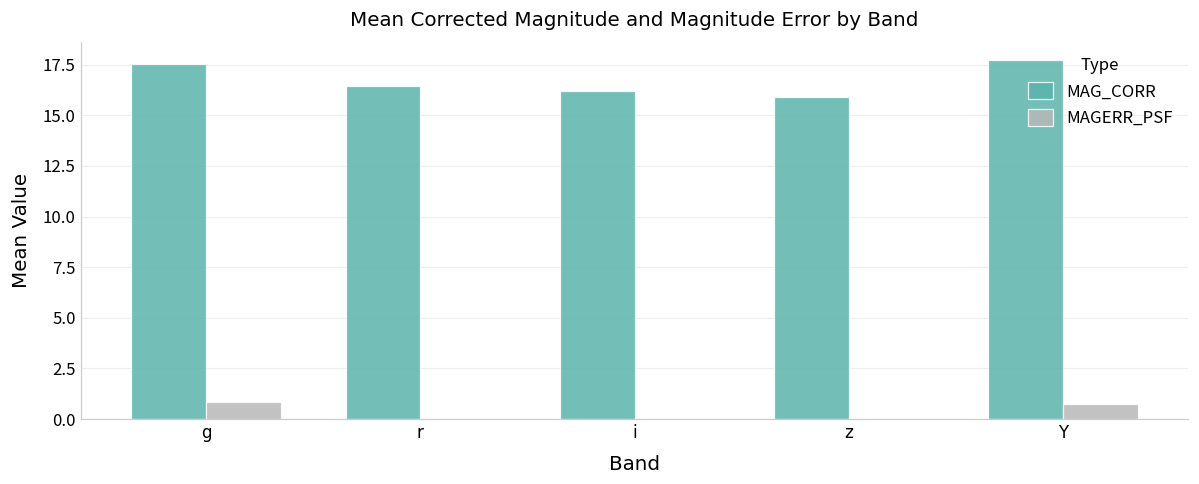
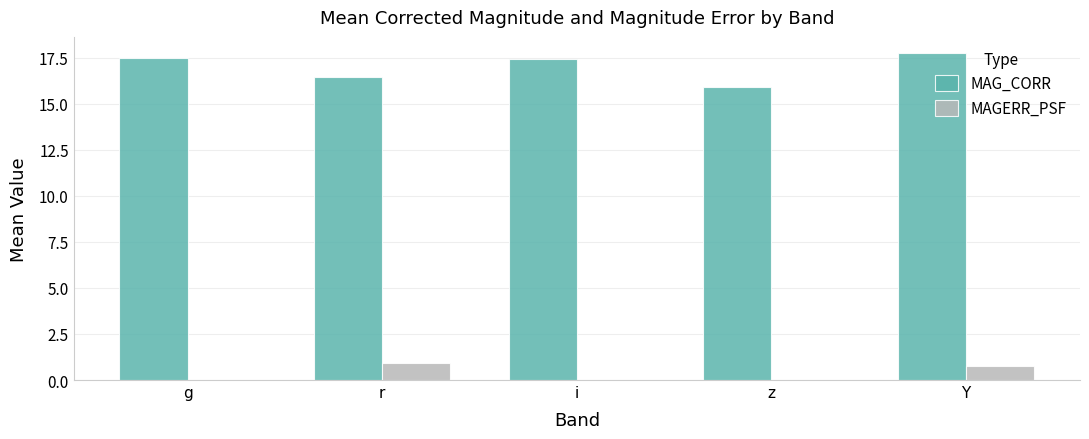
  {
    "MAG_CORR": {
      "g": 17.5,
      "r": 16.5,
-     "i": 16.2,
+     "i": 17.4,
      "z": 15.9,
      "Y": 17.7
    },
    "MAGERR_PSF": {
-     "g": 0.8,
-     "r": 0.0,
+     "g": 0.0,
+     "r": 0.9,
      "Y": 0.8
    }
  }
